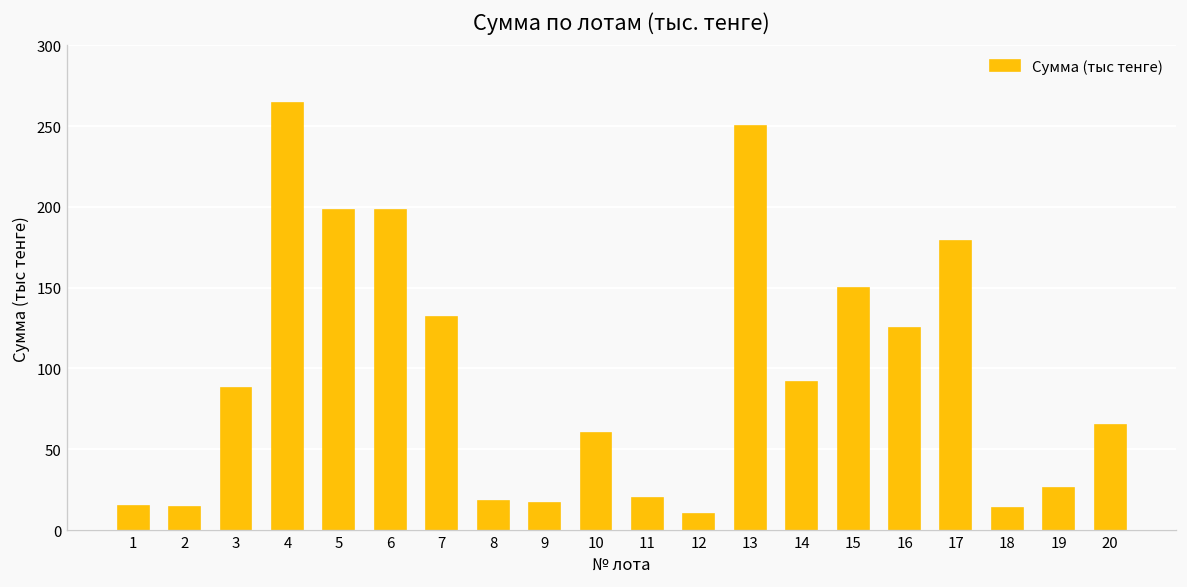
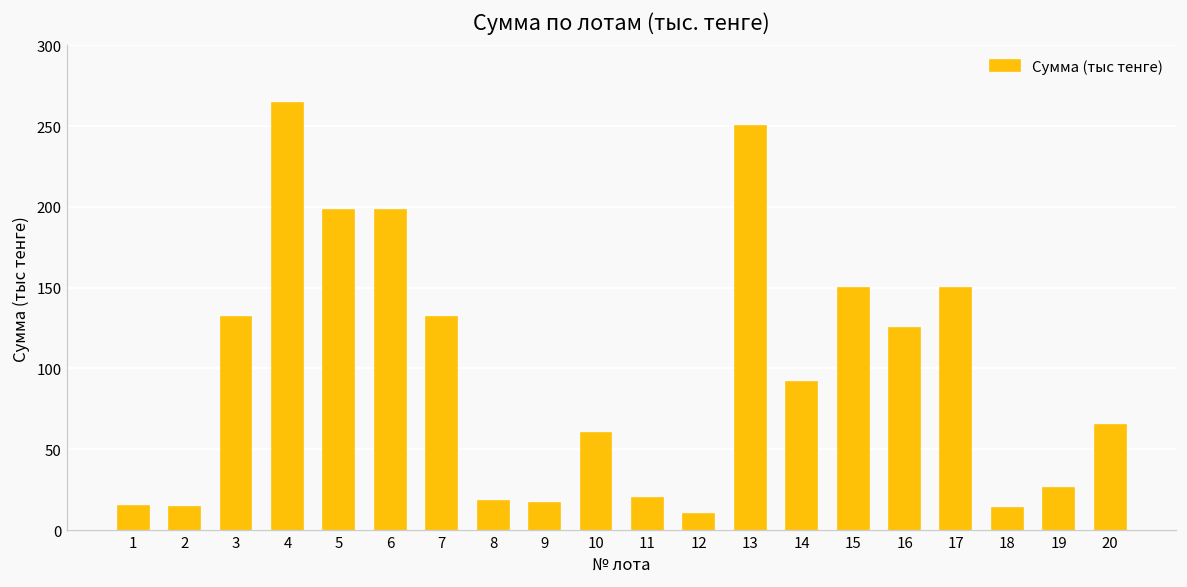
  {
    "1": 15,
    "2": 14,
-   "3": 88,
+   "3": 132,
    "4": 264,
    "5": 198,
    "6": 198,
    "7": 132,
    "8": 18,
    "9": 17,
    "10": 60,
    "11": 20,
    "12": 10,
    "13": 250,
    "14": 91,
    "15": 150,
    "16": 125,
-   "17": 179,
+   "17": 150,
    "18": 14,
    "19": 26,
    "20": 65
  }
